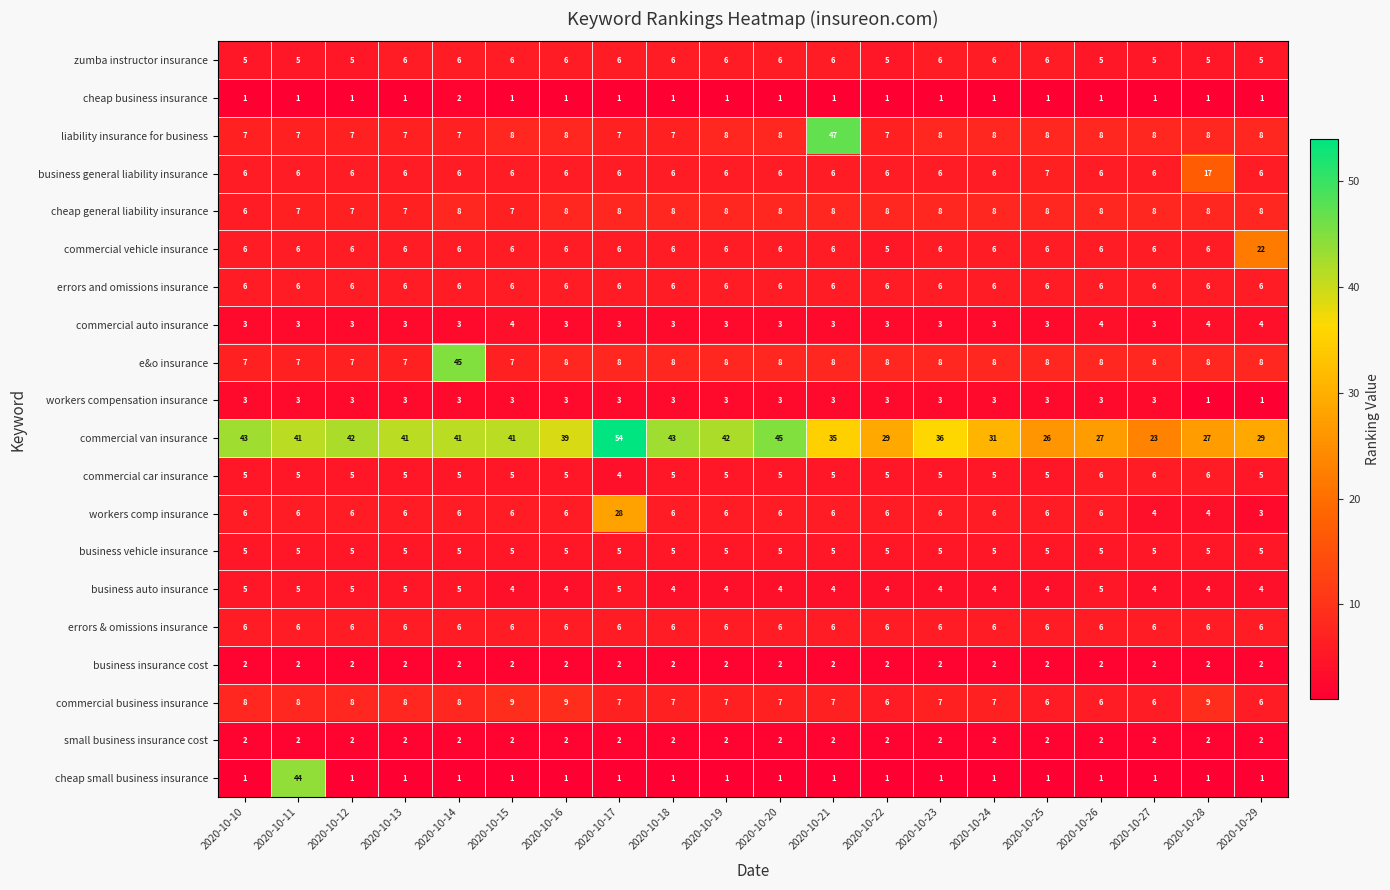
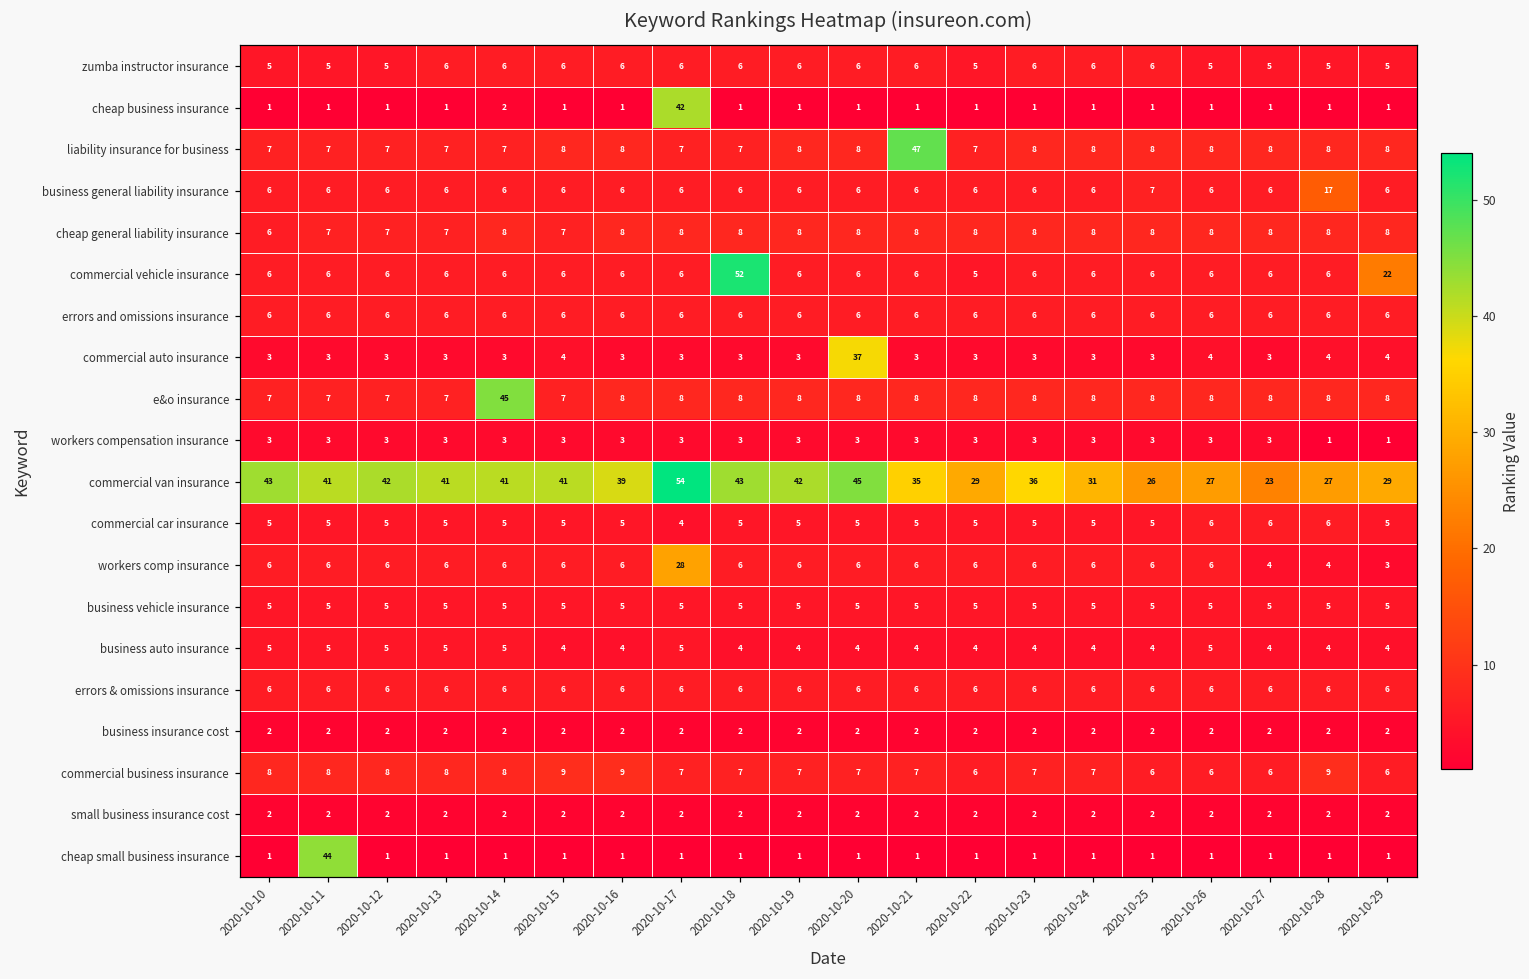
  {
    "cheap business insurance": {
      "2020-10-10": 1,
      "2020-10-11": 1,
      "2020-10-12": 1,
      "2020-10-13": 1,
      "2020-10-14": 2,
      "2020-10-15": 1,
      "2020-10-16": 1,
-     "2020-10-17": 1,
+     "2020-10-17": 42,
      "2020-10-18": 1,
      "2020-10-19": 1,
      "2020-10-20": 1,
      "2020-10-21": 1,
      "2020-10-22": 1,
      "2020-10-23": 1,
      "2020-10-24": 1,
      "2020-10-25": 1,
      "2020-10-26": 1,
      "2020-10-27": 1,
      "2020-10-28": 1,
      "2020-10-29": 1
    },
    "commercial vehicle insurance": {
      "2020-10-10": 6,
      "2020-10-11": 6,
      "2020-10-12": 6,
      "2020-10-13": 6,
      "2020-10-14": 6,
      "2020-10-15": 6,
      "2020-10-16": 6,
      "2020-10-17": 6,
-     "2020-10-18": 6,
+     "2020-10-18": 52,
      "2020-10-19": 6,
      "2020-10-20": 6,
      "2020-10-21": 6,
      "2020-10-22": 5,
      "2020-10-23": 6,
      "2020-10-24": 6,
      "2020-10-25": 6,
      "2020-10-26": 6,
      "2020-10-27": 6,
      "2020-10-28": 6,
      "2020-10-29": 22
    },
    "commercial auto insurance": {
      "2020-10-10": 3,
      "2020-10-11": 3,
      "2020-10-12": 3,
      "2020-10-13": 3,
      "2020-10-14": 3,
      "2020-10-15": 4,
      "2020-10-16": 3,
      "2020-10-17": 3,
      "2020-10-18": 3,
      "2020-10-19": 3,
-     "2020-10-20": 3,
+     "2020-10-20": 37,
      "2020-10-21": 3,
      "2020-10-22": 3,
      "2020-10-23": 3,
      "2020-10-24": 3,
      "2020-10-25": 3,
      "2020-10-26": 4,
      "2020-10-27": 3,
      "2020-10-28": 4,
      "2020-10-29": 4
    }
  }
